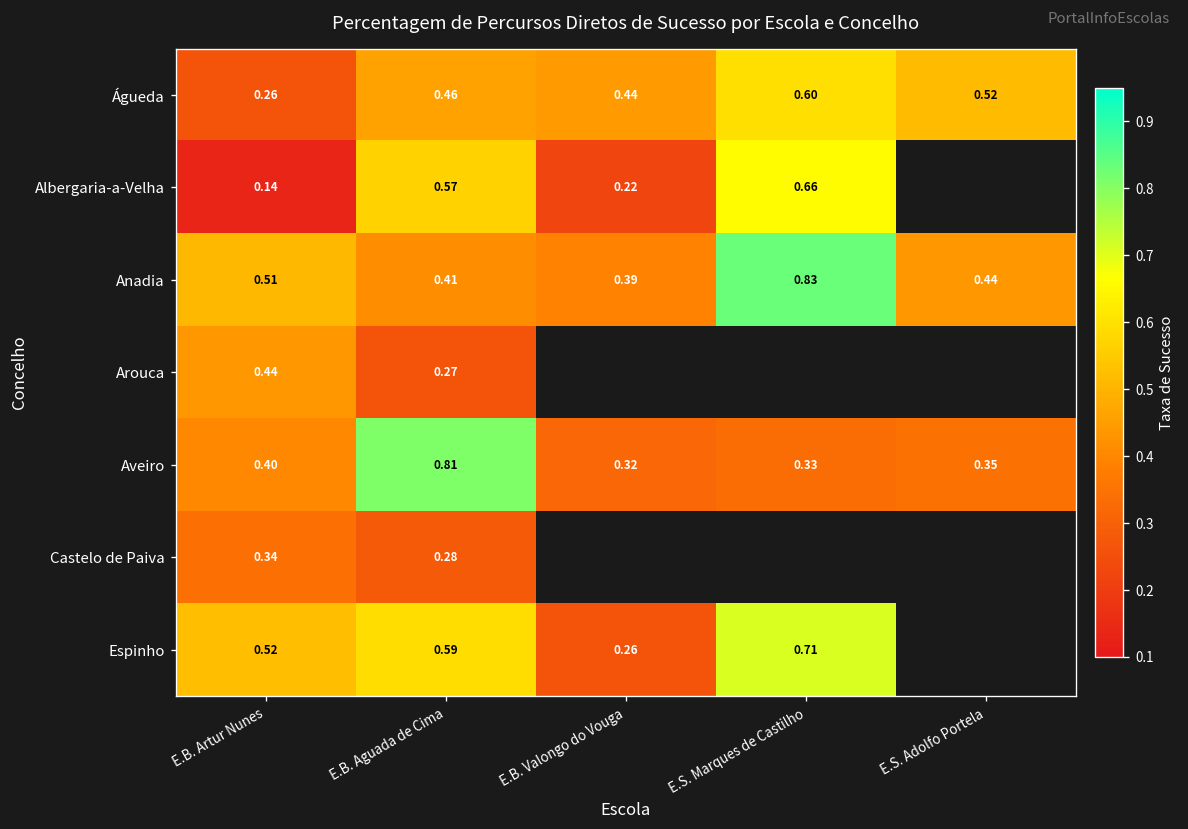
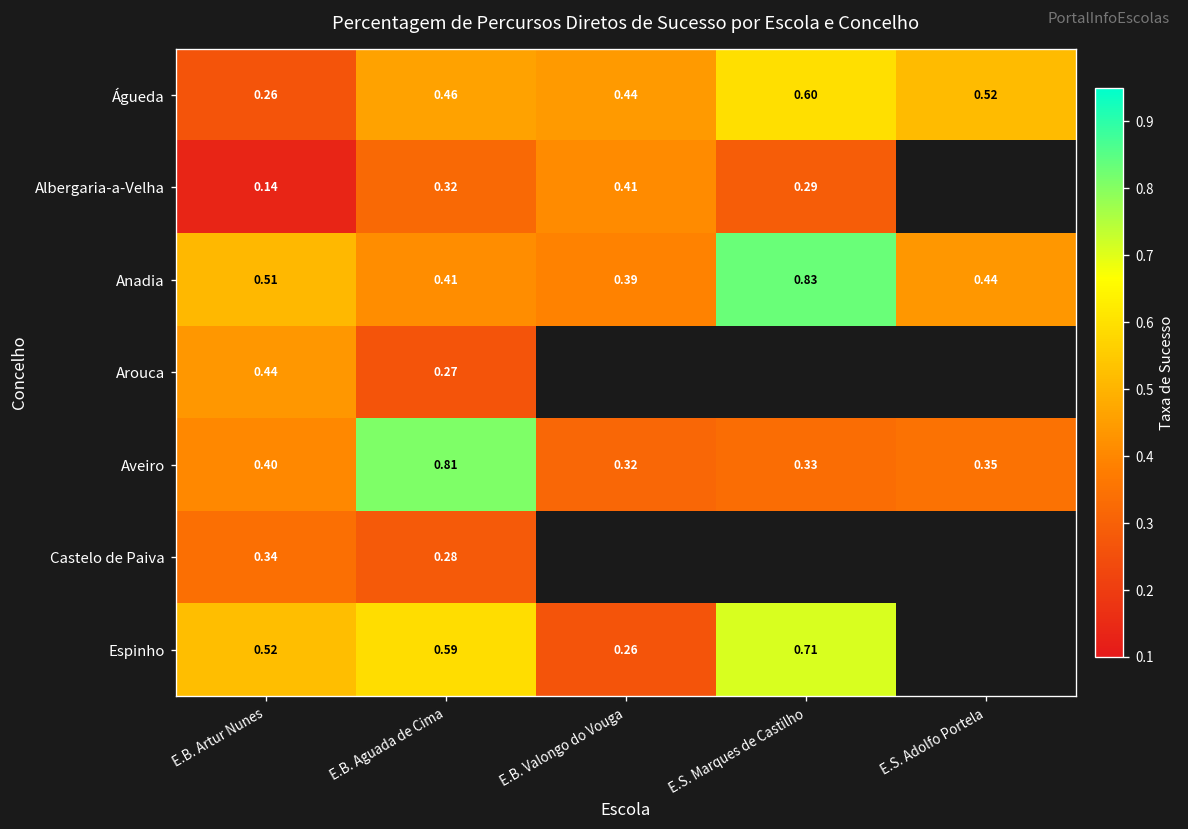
  {
    "Águeda": {
      "E.B. Artur Nunes": 0.26,
      "E.B. Aguada de Cima": 0.46,
      "E.B. Valongo do Vouga": 0.44,
      "E.S. Marques de Castilho": 0.60,
      "E.S. Adolfo Portela": 0.52
    },
    "Albergaria-a-Velha": {
      "E.B. Artur Nunes": 0.14,
-     "E.B. Aguada de Cima": 0.57,
-     "E.B. Valongo do Vouga": 0.22,
-     "E.S. Marques de Castilho": 0.66
+     "E.B. Aguada de Cima": 0.32,
+     "E.B. Valongo do Vouga": 0.41,
+     "E.S. Marques de Castilho": 0.29
    },
    "Anadia": {
      "E.B. Artur Nunes": 0.51,
      "E.B. Aguada de Cima": 0.41,
      "E.B. Valongo do Vouga": 0.39,
      "E.S. Marques de Castilho": 0.83,
      "E.S. Adolfo Portela": 0.44
    },
    "Arouca": {
      "E.B. Artur Nunes": 0.44,
      "E.B. Aguada de Cima": 0.27
    },
    "Aveiro": {
      "E.B. Artur Nunes": 0.40,
      "E.B. Aguada de Cima": 0.81,
      "E.B. Valongo do Vouga": 0.32,
      "E.S. Marques de Castilho": 0.33,
      "E.S. Adolfo Portela": 0.35
    },
    "Castelo de Paiva": {
      "E.B. Artur Nunes": 0.34,
      "E.B. Aguada de Cima": 0.28
    },
    "Espinho": {
      "E.B. Artur Nunes": 0.52,
      "E.B. Aguada de Cima": 0.59,
      "E.B. Valongo do Vouga": 0.26,
      "E.S. Marques de Castilho": 0.71
    }
  }
